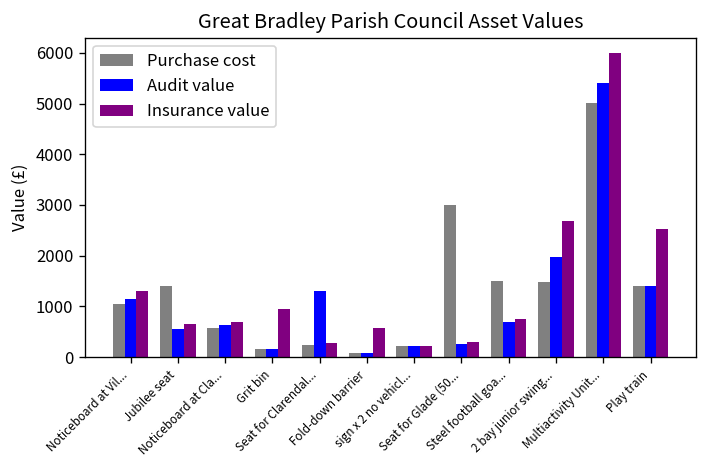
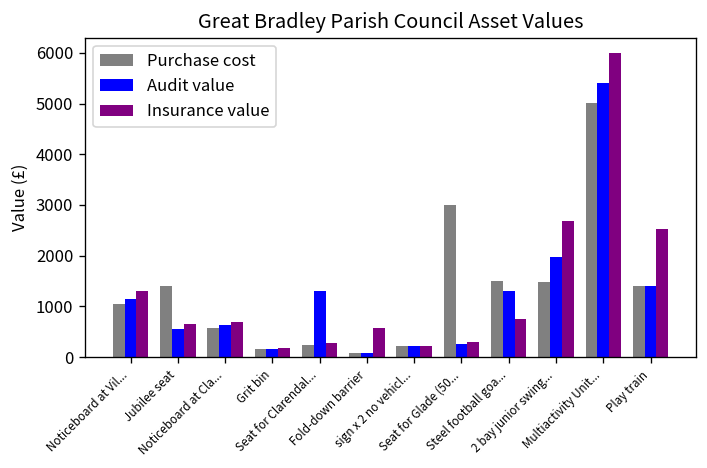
  {
    "Purchase cost": {
      "Noticeboard at Vil...": 1000,
      "Jubilee seat": 1400,
      "Noticeboard at Cla...": 600,
      "Grit bin": 200,
      "Seat for Clarendal...": 200,
      "Fold-down barrier": 100,
      "sign x 2 no vehicl...": 200,
      "Seat for Glade (50...": 3000,
      "Steel football goa...": 1500,
      "2 bay junior swing...": 1500,
      "Multiactivity Unit...": 5000,
      "Play train": 1400
    },
    "Audit value": {
      "Noticeboard at Vil...": 1100,
      "Jubilee seat": 600,
      "Noticeboard at Cla...": 600,
      "Grit bin": 200,
      "Seat for Clarendal...": 1300,
      "Fold-down barrier": 100,
      "sign x 2 no vehicl...": 200,
      "Seat for Glade (50...": 300,
-     "Steel football goa...": 700,
+     "Steel football goa...": 1300,
      "2 bay junior swing...": 2000,
      "Multiactivity Unit...": 5400,
      "Play train": 1400
    },
    "Insurance value": {
      "Noticeboard at Vil...": 1300,
      "Jubilee seat": 700,
      "Noticeboard at Cla...": 700,
-     "Grit bin": 900,
+     "Grit bin": 200,
      "Seat for Clarendal...": 300,
      "Fold-down barrier": 600,
      "sign x 2 no vehicl...": 200,
      "Seat for Glade (50...": 300,
      "Steel football goa...": 800,
      "2 bay junior swing...": 2700,
      "Multiactivity Unit...": 6000,
      "Play train": 2500
    }
  }
